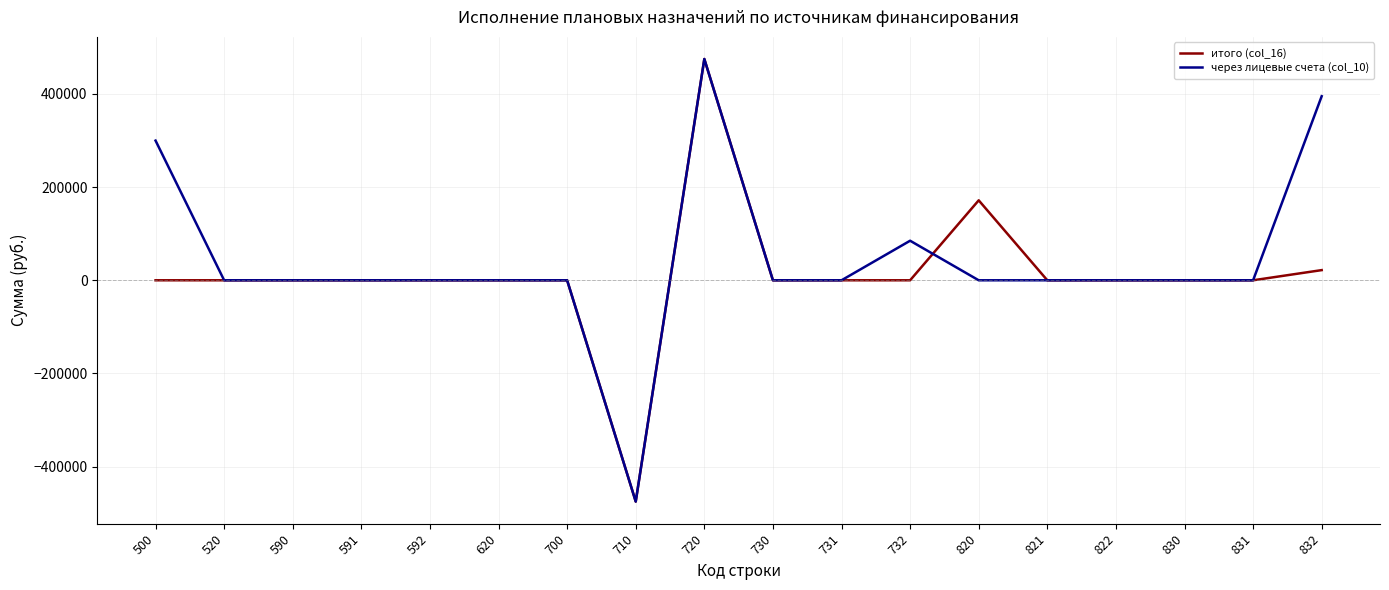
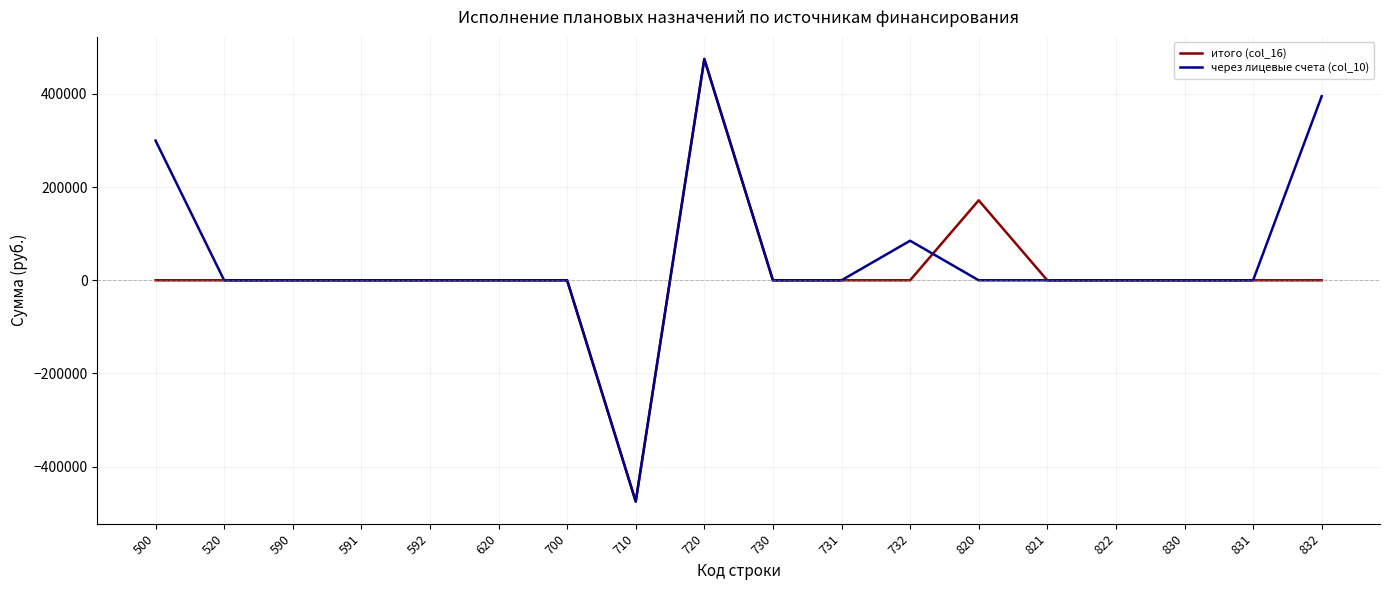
  {
    "итого (col_16)": {
      "500": 0,
      "732": 0,
      "820": 170000,
-     "832": 20000
+     "832": 0
    },
    "через лицевые счета (col_10)": {
      "500": 300000,
      "732": 80000,
      "820": 0,
      "832": 400000
    }
  }
